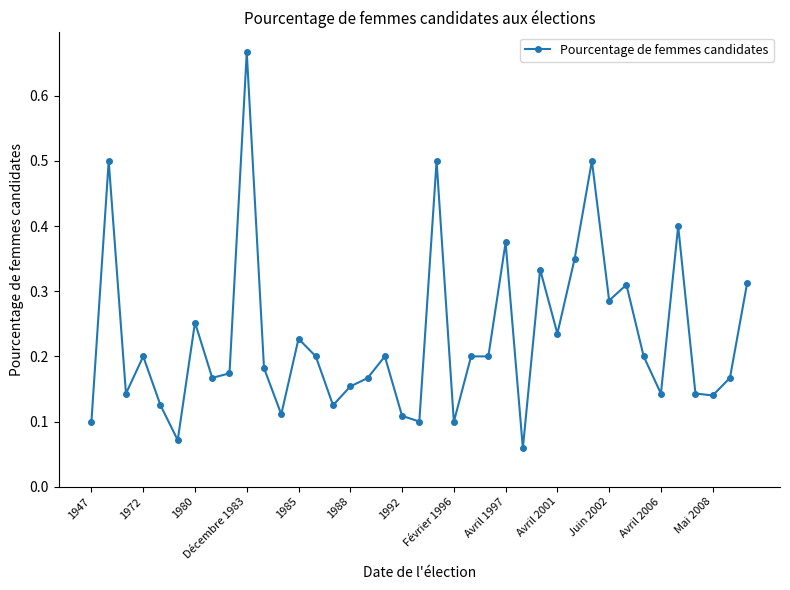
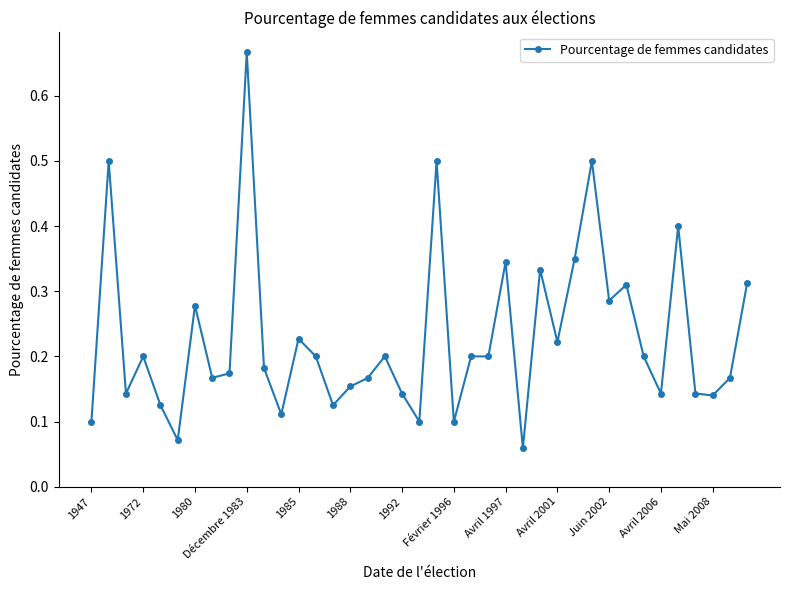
  {
    "1947": 0.10,
    "1972": 0.20,
-   "1980": 0.25,
+   "1980": 0.28,
    "Décembre 1983": 0.67,
    "1985": 0.23,
    "1988": 0.15,
-   "1992": 0.11,
+   "1992": 0.14,
    "Février 1996": 0.10,
-   "Avril 1997": 0.38,
-   "Avril 2001": 0.24,
+   "Avril 1997": 0.35,
+   "Avril 2001": 0.22,
    "Juin 2002": 0.29,
    "Avril 2006": 0.14,
    "Mai 2008": 0.14
  }
